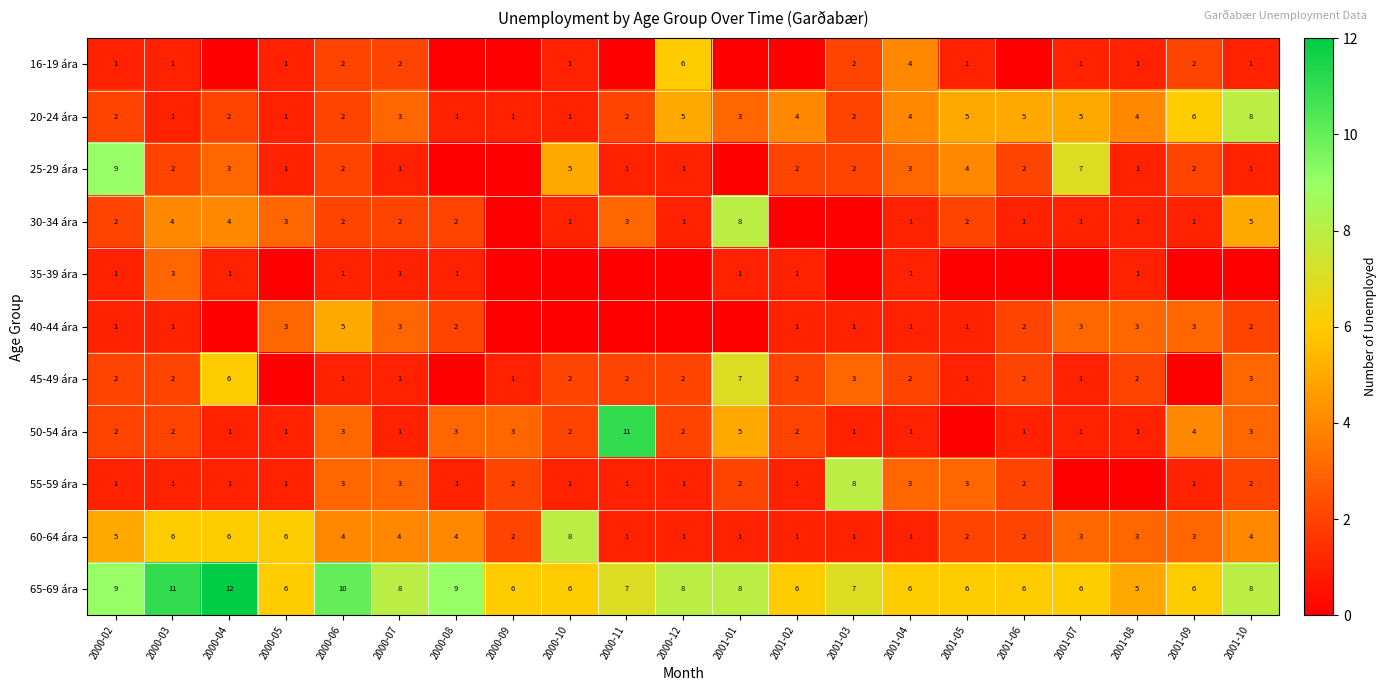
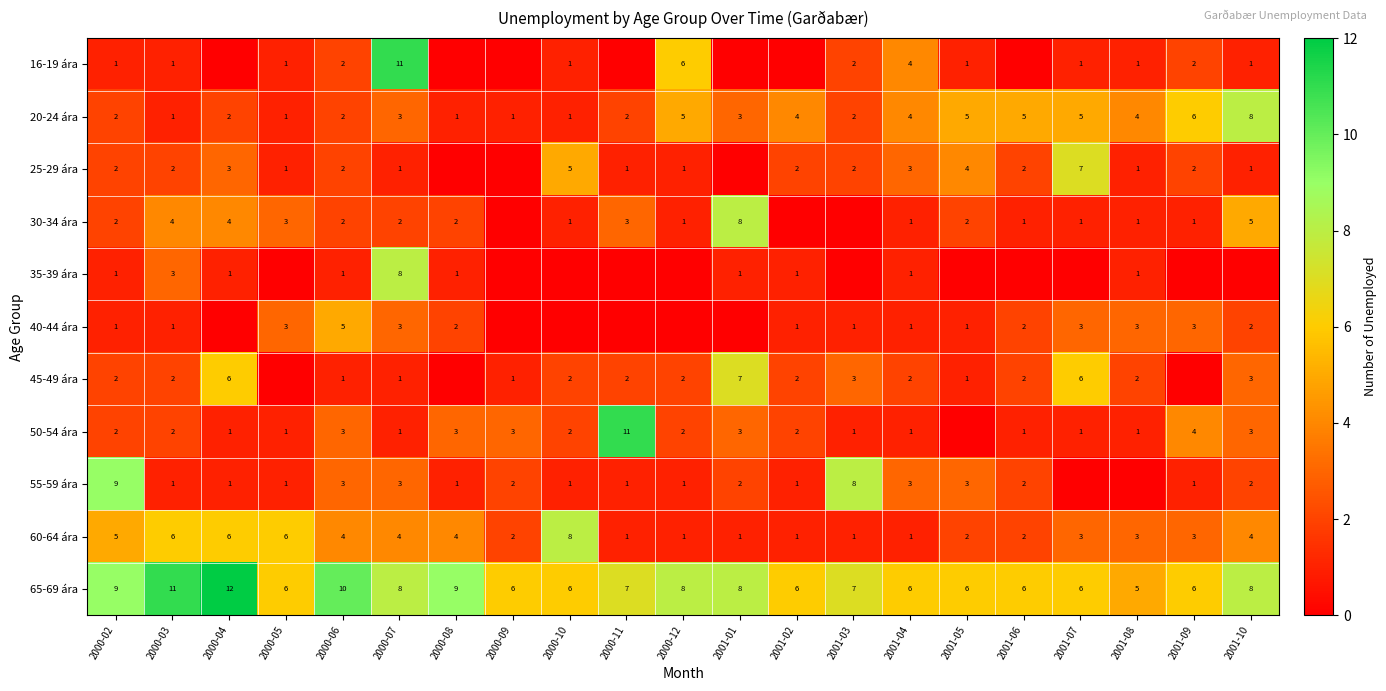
  {
    "16-19 ára": {
      "2000-02": 1,
      "2000-03": 1,
      "2000-05": 1,
      "2000-06": 2,
-     "2000-07": 2,
+     "2000-07": 11,
      "2000-10": 1,
      "2000-12": 6,
      "2001-03": 2,
      "2001-04": 4,
      "2001-05": 1,
      "2001-07": 1,
      "2001-08": 1,
      "2001-09": 2,
      "2001-10": 1
    },
    "20-24 ára": {
      "2000-02": 2,
      "2000-03": 1,
      "2000-04": 2,
      "2000-05": 1,
      "2000-06": 2,
      "2000-07": 3,
      "2000-08": 1,
      "2000-09": 1,
      "2000-10": 1,
      "2000-11": 2,
      "2000-12": 5,
      "2001-01": 3,
      "2001-02": 4,
      "2001-03": 2,
      "2001-04": 4,
      "2001-05": 5,
      "2001-06": 5,
      "2001-07": 5,
      "2001-08": 4,
      "2001-09": 6,
      "2001-10": 8
    },
    "25-29 ára": {
-     "2000-02": 9,
+     "2000-02": 2,
      "2000-03": 2,
      "2000-04": 3,
      "2000-05": 1,
      "2000-06": 2,
      "2000-07": 1,
      "2000-10": 5,
      "2000-11": 1,
      "2000-12": 1,
      "2001-02": 2,
      "2001-03": 2,
      "2001-04": 3,
      "2001-05": 4,
      "2001-06": 2,
      "2001-07": 7,
      "2001-08": 1,
      "2001-09": 2,
      "2001-10": 1
    },
    "30-34 ára": {
      "2000-02": 2,
      "2000-03": 4,
      "2000-04": 4,
      "2000-05": 3,
      "2000-06": 2,
      "2000-07": 2,
      "2000-08": 2,
      "2000-10": 1,
      "2000-11": 3,
      "2000-12": 1,
      "2001-01": 8,
      "2001-04": 1,
      "2001-05": 2,
      "2001-06": 1,
      "2001-07": 1,
      "2001-08": 1,
      "2001-09": 1,
      "2001-10": 5
    },
    "35-39 ára": {
      "2000-02": 1,
      "2000-03": 3,
      "2000-04": 1,
      "2000-06": 1,
-     "2000-07": 1,
+     "2000-07": 8,
      "2000-08": 1,
      "2001-01": 1,
      "2001-02": 1,
      "2001-04": 1,
      "2001-08": 1
    },
    "40-44 ára": {
      "2000-02": 1,
      "2000-03": 1,
      "2000-05": 3,
      "2000-06": 5,
      "2000-07": 3,
      "2000-08": 2,
      "2001-02": 1,
      "2001-03": 1,
      "2001-04": 1,
      "2001-05": 1,
      "2001-06": 2,
      "2001-07": 3,
      "2001-08": 3,
      "2001-09": 3,
      "2001-10": 2
    },
    "45-49 ára": {
      "2000-02": 2,
      "2000-03": 2,
      "2000-04": 6,
      "2000-06": 1,
      "2000-07": 1,
      "2000-09": 1,
      "2000-10": 2,
      "2000-11": 2,
      "2000-12": 2,
      "2001-01": 7,
      "2001-02": 2,
      "2001-03": 3,
      "2001-04": 2,
      "2001-05": 1,
      "2001-06": 2,
-     "2001-07": 1,
+     "2001-07": 6,
      "2001-08": 2,
      "2001-10": 3
    },
    "50-54 ára": {
      "2000-02": 2,
      "2000-03": 2,
      "2000-04": 1,
      "2000-05": 1,
      "2000-06": 3,
      "2000-07": 1,
      "2000-08": 3,
      "2000-09": 3,
      "2000-10": 2,
      "2000-11": 11,
      "2000-12": 2,
-     "2001-01": 5,
+     "2001-01": 3,
      "2001-02": 2,
      "2001-03": 1,
      "2001-04": 1,
      "2001-06": 1,
      "2001-07": 1,
      "2001-08": 1,
      "2001-09": 4,
      "2001-10": 3
    },
    "55-59 ára": {
-     "2000-02": 1,
+     "2000-02": 9,
      "2000-03": 1,
      "2000-04": 1,
      "2000-05": 1,
      "2000-06": 3,
      "2000-07": 3,
      "2000-08": 1,
      "2000-09": 2,
      "2000-10": 1,
      "2000-11": 1,
      "2000-12": 1,
      "2001-01": 2,
      "2001-02": 1,
      "2001-03": 8,
      "2001-04": 3,
      "2001-05": 3,
      "2001-06": 2,
      "2001-09": 1,
      "2001-10": 2
    },
    "60-64 ára": {
      "2000-02": 5,
      "2000-03": 6,
      "2000-04": 6,
      "2000-05": 6,
      "2000-06": 4,
      "2000-07": 4,
      "2000-08": 4,
      "2000-09": 2,
      "2000-10": 8,
      "2000-11": 1,
      "2000-12": 1,
      "2001-01": 1,
      "2001-02": 1,
      "2001-03": 1,
      "2001-04": 1,
      "2001-05": 2,
      "2001-06": 2,
      "2001-07": 3,
      "2001-08": 3,
      "2001-09": 3,
      "2001-10": 4
    },
    "65-69 ára": {
      "2000-02": 9,
      "2000-03": 11,
      "2000-04": 12,
      "2000-05": 6,
      "2000-06": 10,
      "2000-07": 8,
      "2000-08": 9,
      "2000-09": 6,
      "2000-10": 6,
      "2000-11": 7,
      "2000-12": 8,
      "2001-01": 8,
      "2001-02": 6,
      "2001-03": 7,
      "2001-04": 6,
      "2001-05": 6,
      "2001-06": 6,
      "2001-07": 6,
      "2001-08": 5,
      "2001-09": 6,
      "2001-10": 8
    }
  }
